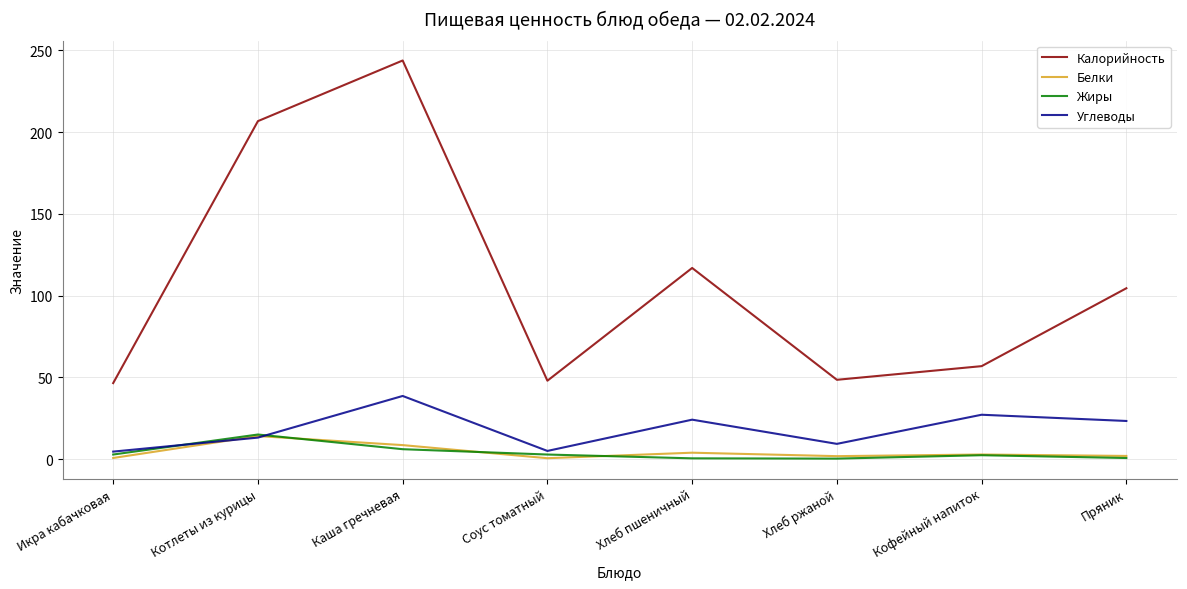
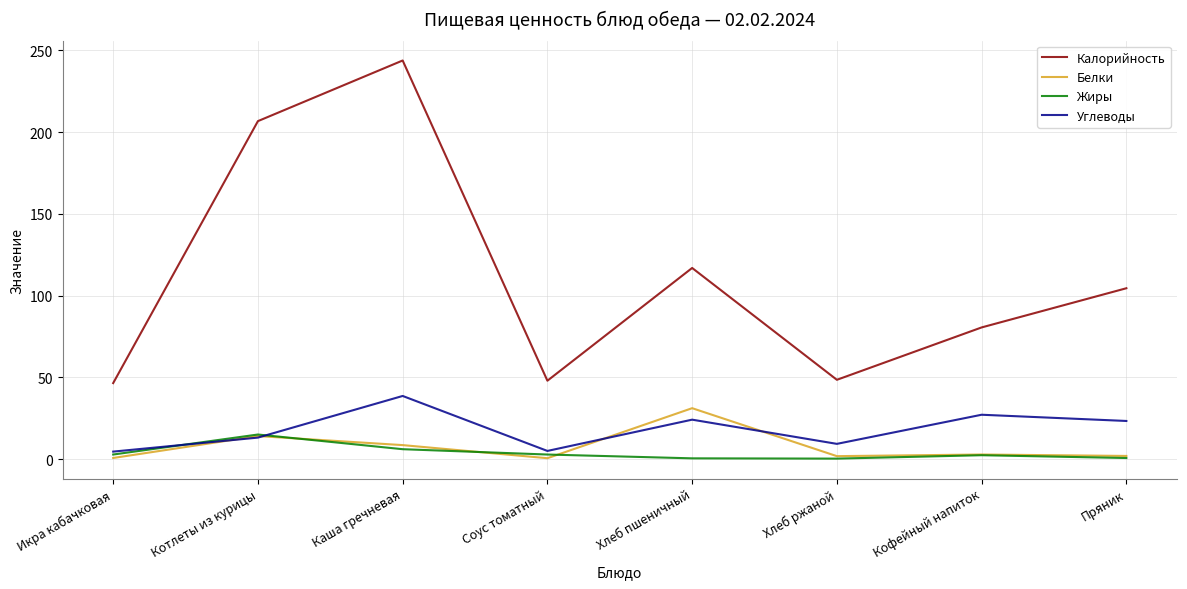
  {
    "Калорийность": {
      "Икра кабачковая": 47,
      "Котлеты из курицы": 207,
      "Каша гречневая": 244,
      "Соус томатный": 48,
      "Хлеб пшеничный": 117,
      "Хлеб ржаной": 49,
-     "Кофейный напиток": 57,
+     "Кофейный напиток": 81,
      "Пряник": 105
    },
    "Белки": {
      "Икра кабачковая": 1,
      "Каша гречневая": 9,
      "Соус томатный": 1,
-     "Хлеб пшеничный": 4
+     "Хлеб пшеничный": 31
    },
    "Жиры": {
      "Икра кабачковая": 3,
      "Каша гречневая": 6,
      "Соус томатный": 3,
      "Хлеб пшеничный": 1
    },
    "Углеводы": {
      "Икра кабачковая": 5,
      "Каша гречневая": 39,
      "Соус томатный": 5,
      "Хлеб пшеничный": 24,
      "Хлеб ржаной": 9,
      "Кофейный напиток": 27,
      "Пряник": 23
    }
  }
